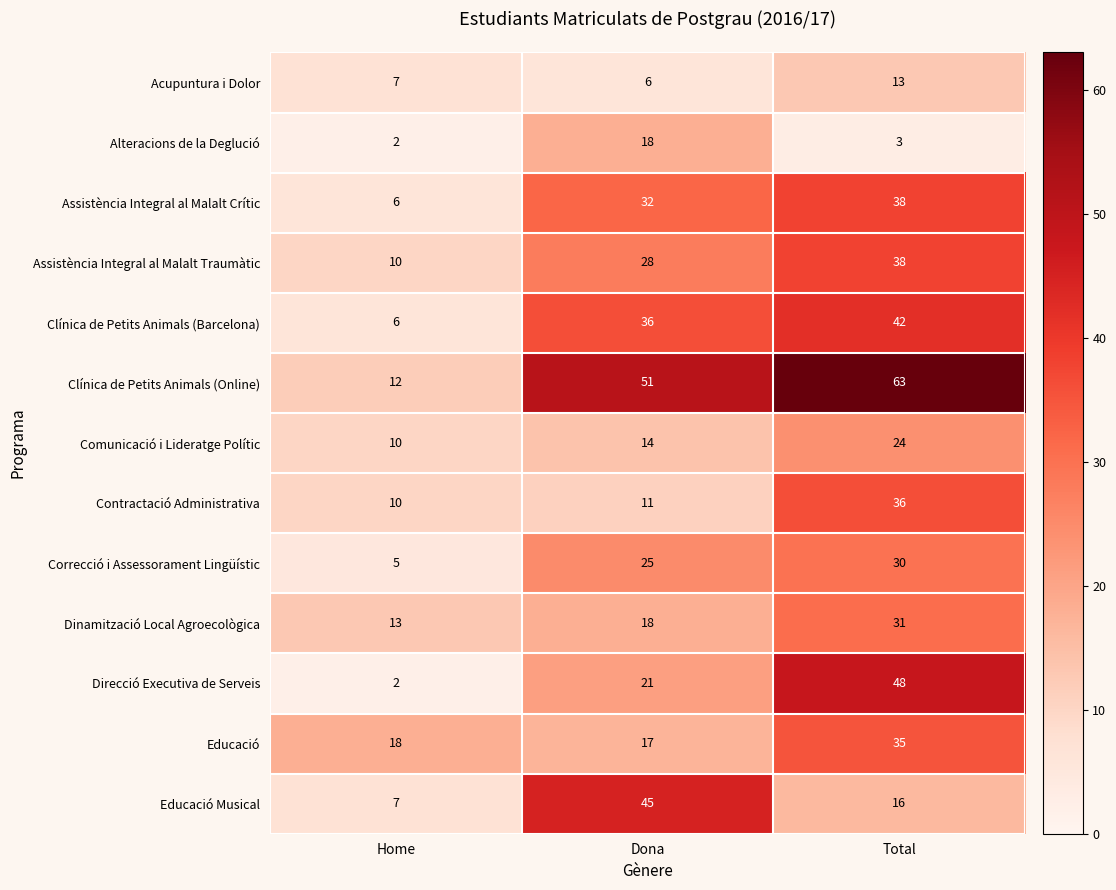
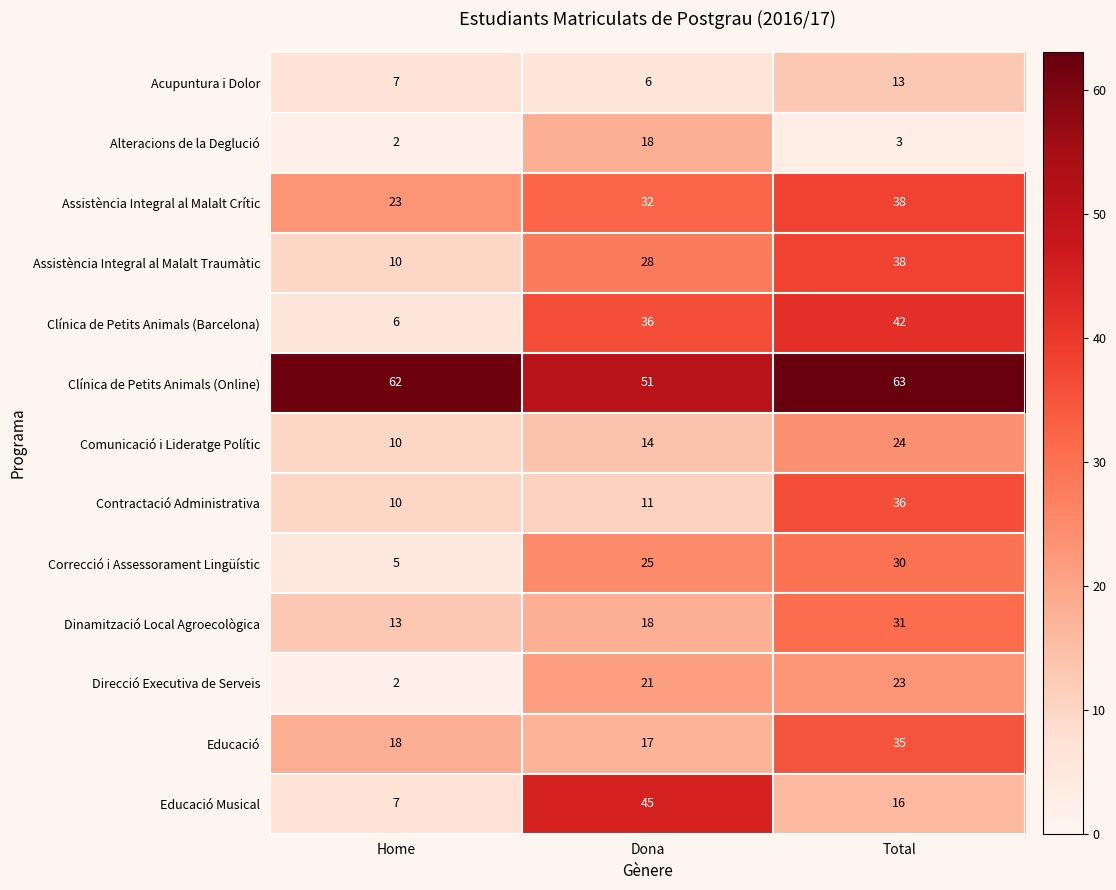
  {
    "Acupuntura i Dolor": {
      "Home": 7,
      "Dona": 6,
      "Total": 13
    },
    "Alteracions de la Deglució": {
      "Home": 2,
      "Dona": 18,
      "Total": 3
    },
    "Assistència Integral al Malalt Crític": {
-     "Home": 6,
+     "Home": 23,
      "Dona": 32,
      "Total": 38
    },
    "Assistència Integral al Malalt Traumàtic": {
      "Home": 10,
      "Dona": 28,
      "Total": 38
    },
    "Clínica de Petits Animals (Barcelona)": {
      "Home": 6,
      "Dona": 36,
      "Total": 42
    },
    "Clínica de Petits Animals (Online)": {
-     "Home": 12,
+     "Home": 62,
      "Dona": 51,
      "Total": 63
    },
    "Comunicació i Lideratge Polític": {
      "Home": 10,
      "Dona": 14,
      "Total": 24
    },
    "Contractació Administrativa": {
      "Home": 10,
      "Dona": 11,
      "Total": 36
    },
    "Correcció i Assessorament Lingüístic": {
      "Home": 5,
      "Dona": 25,
      "Total": 30
    },
    "Dinamització Local Agroecològica": {
      "Home": 13,
      "Dona": 18,
      "Total": 31
    },
    "Direcció Executiva de Serveis": {
      "Home": 2,
      "Dona": 21,
-     "Total": 48
+     "Total": 23
    },
    "Educació": {
      "Home": 18,
      "Dona": 17,
      "Total": 35
    },
    "Educació Musical": {
      "Home": 7,
      "Dona": 45,
      "Total": 16
    }
  }
